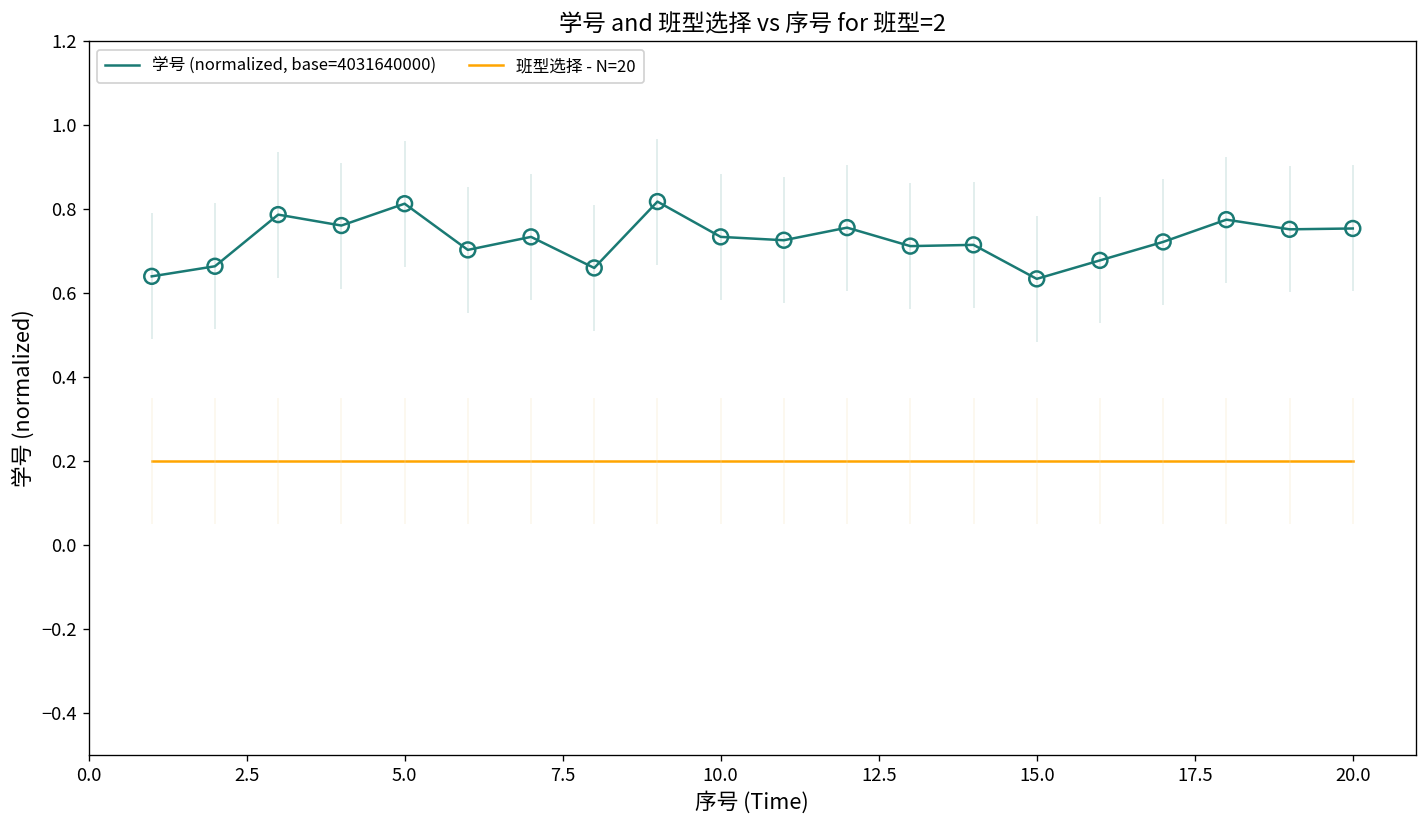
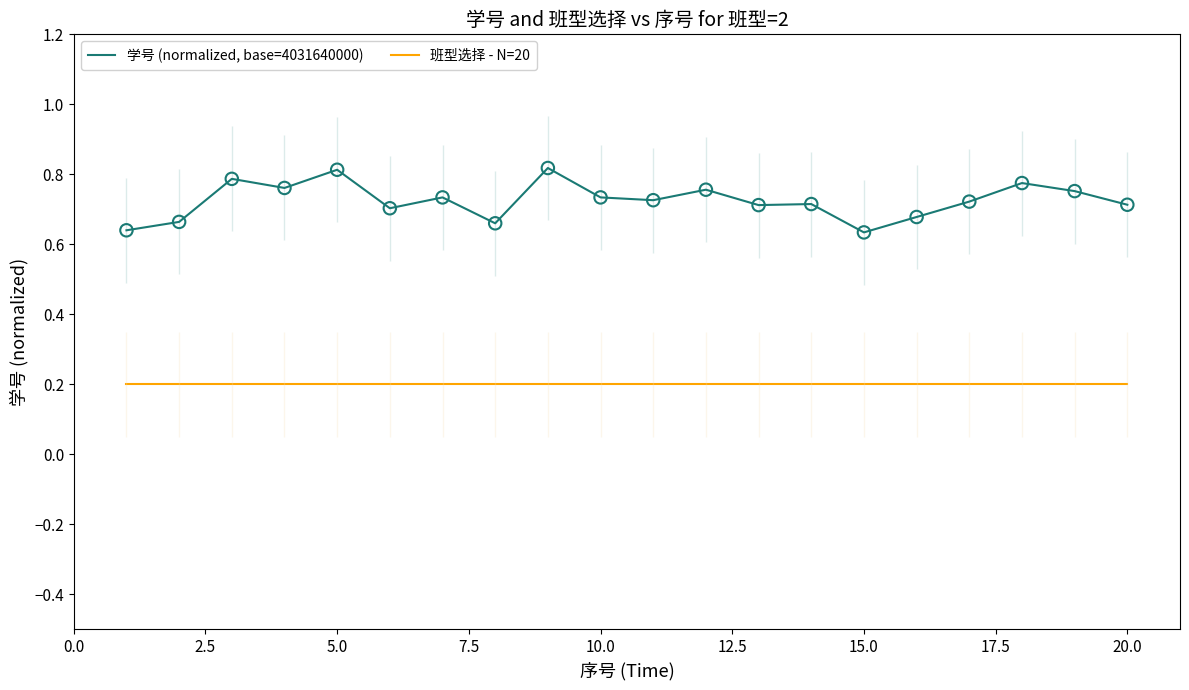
  {
    "学号 (normalized, base=4031640000)": {
-     "20.0": 0.75
+     "20.0": 0.71
    },
    "班型选择 - N=20": {
      "5.0": 0.20,
      "10.0": 0.20,
      "15.0": 0.20,
      "20.0": 0.20
    }
  }
